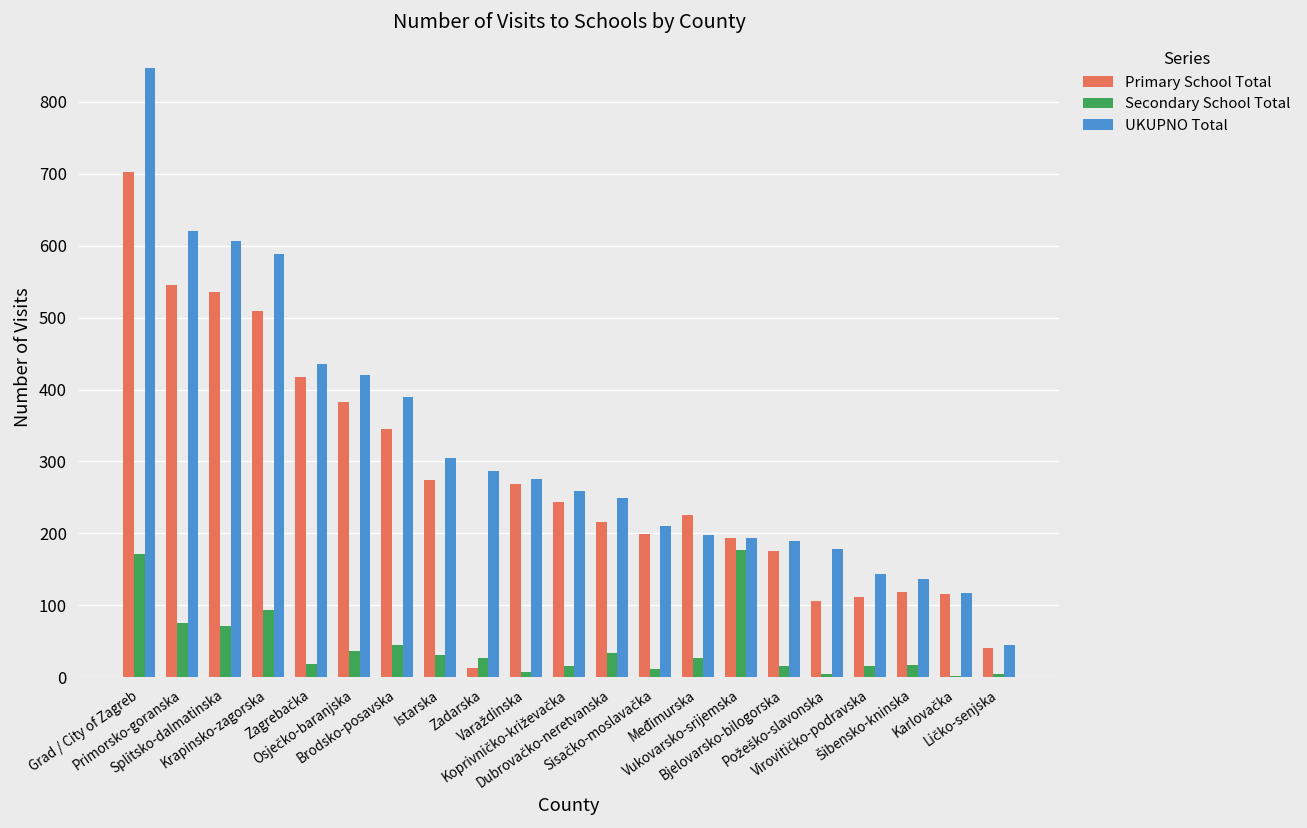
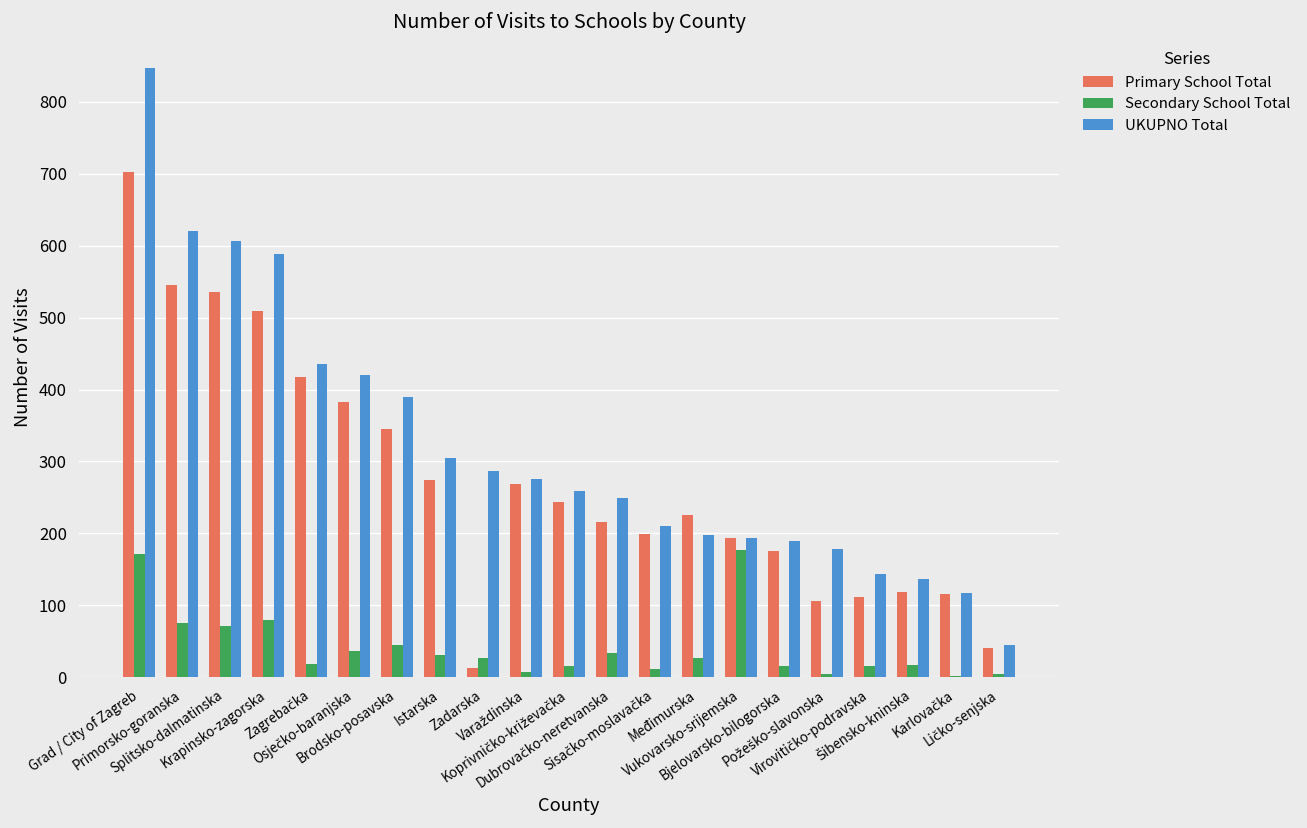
  {
    "Primary School Total": {
      "Grad / City of Zagreb": 700,
      "Primorsko-goranska": 550,
      "Splitsko-dalmatinska": 540,
      "Krapinsko-zagorska": 510,
      "Zagrebačka": 420,
      "Osječko-baranjska": 380,
      "Brodsko-posavska": 350,
      "Istarska": 270,
      "Zadarska": 10,
      "Varaždinska": 270,
      "Koprivničko-križevačka": 240,
      "Dubrovačko-neretvanska": 220,
      "Sisačko-moslavačka": 200,
      "Međimurska": 230,
      "Vukovarsko-srijemska": 190,
      "Bjelovarsko-bilogorska": 180,
      "Požeško-slavonska": 110,
      "Virovitičko-podravska": 110,
      "Šibensko-kninska": 120,
      "Karlovačka": 120,
      "Ličko-senjska": 40
    },
    "Secondary School Total": {
      "Grad / City of Zagreb": 170,
      "Primorsko-goranska": 80,
      "Splitsko-dalmatinska": 70,
-     "Krapinsko-zagorska": 90,
+     "Krapinsko-zagorska": 80,
      "Zagrebačka": 20,
      "Osječko-baranjska": 40,
      "Brodsko-posavska": 50,
      "Istarska": 30,
      "Zadarska": 30,
      "Varaždinska": 10,
      "Koprivničko-križevačka": 20,
      "Dubrovačko-neretvanska": 30,
      "Sisačko-moslavačka": 10,
      "Međimurska": 30,
      "Vukovarsko-srijemska": 180,
      "Bjelovarsko-bilogorska": 20,
      "Požeško-slavonska": 10,
      "Virovitičko-podravska": 20,
      "Šibensko-kninska": 20
    },
    "UKUPNO Total": {
      "Grad / City of Zagreb": 850,
      "Primorsko-goranska": 620,
      "Splitsko-dalmatinska": 610,
      "Krapinsko-zagorska": 590,
      "Zagrebačka": 440,
      "Osječko-baranjska": 420,
      "Brodsko-posavska": 390,
      "Istarska": 310,
      "Zadarska": 290,
      "Varaždinska": 280,
      "Koprivničko-križevačka": 260,
      "Dubrovačko-neretvanska": 250,
      "Sisačko-moslavačka": 210,
      "Međimurska": 200,
      "Vukovarsko-srijemska": 190,
      "Bjelovarsko-bilogorska": 190,
      "Požeško-slavonska": 180,
      "Virovitičko-podravska": 140,
      "Šibensko-kninska": 140,
      "Karlovačka": 120,
      "Ličko-senjska": 50
    }
  }
